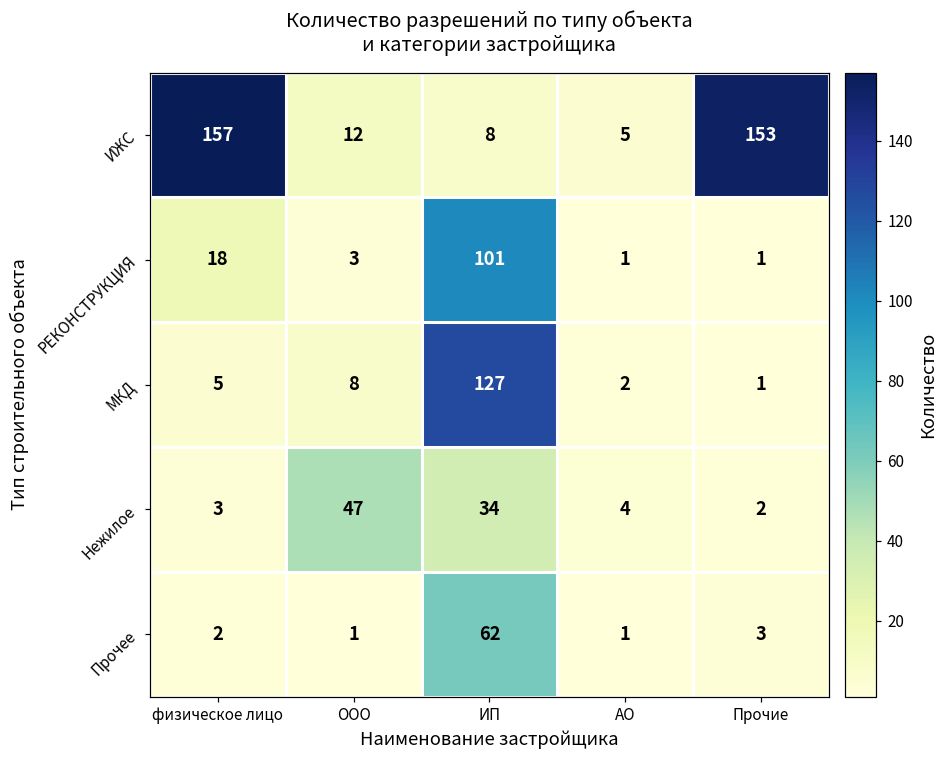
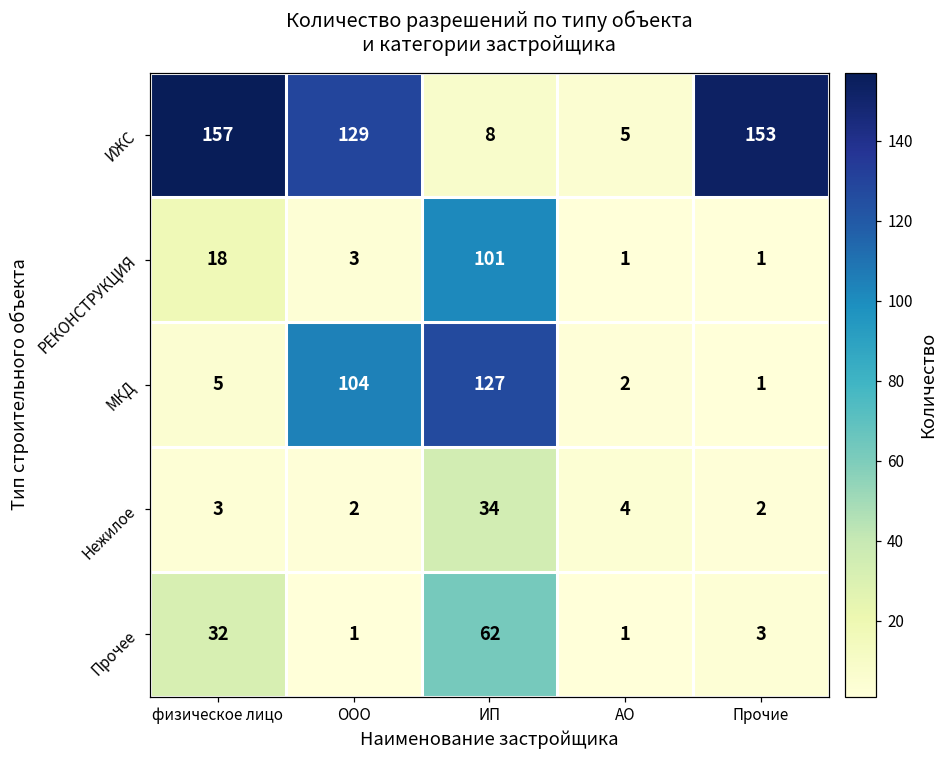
  {
    "ИЖС": {
      "физическое лицо": 157,
-     "ООО": 12,
+     "ООО": 129,
      "ИП": 8,
      "АО": 5,
      "Прочие": 153
    },
    "РЕКОНСТРУКЦИЯ": {
      "физическое лицо": 18,
      "ООО": 3,
      "ИП": 101,
      "АО": 1,
      "Прочие": 1
    },
    "МКД": {
      "физическое лицо": 5,
-     "ООО": 8,
+     "ООО": 104,
      "ИП": 127,
      "АО": 2,
      "Прочие": 1
    },
    "Нежилое": {
      "физическое лицо": 3,
-     "ООО": 47,
+     "ООО": 2,
      "ИП": 34,
      "АО": 4,
      "Прочие": 2
    },
    "Прочее": {
-     "физическое лицо": 2,
+     "физическое лицо": 32,
      "ООО": 1,
      "ИП": 62,
      "АО": 1,
      "Прочие": 3
    }
  }
